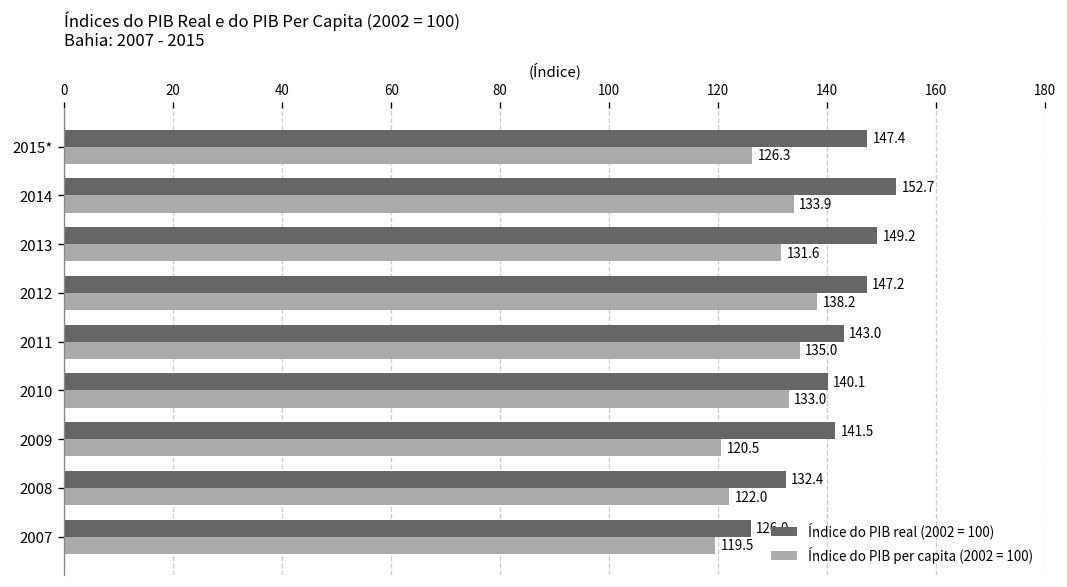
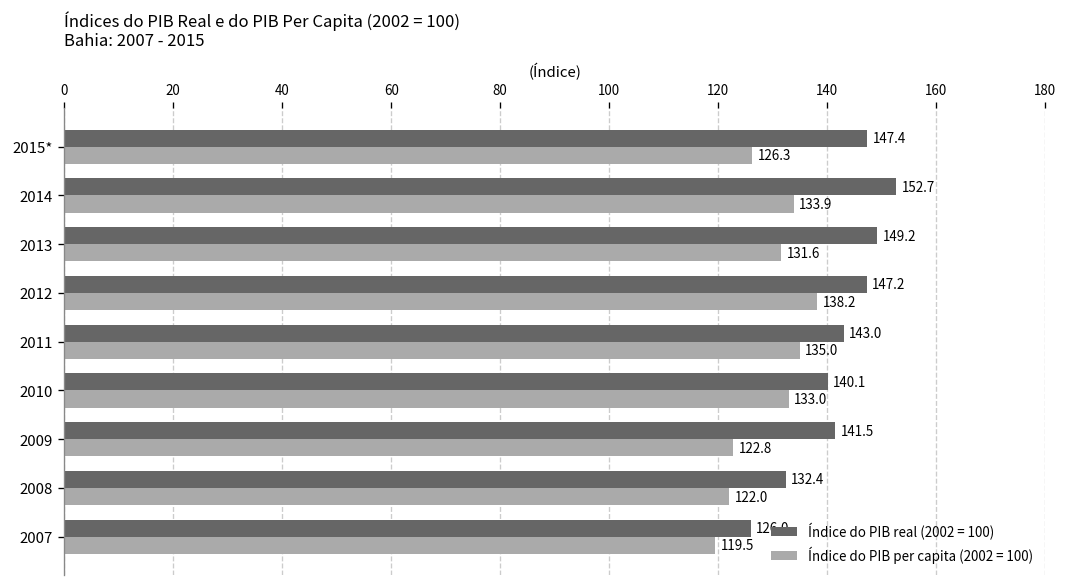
  {
    "Índice do PIB real (2002 = 100)": {
      "2015*": 147.4,
      "2014": 152.7,
      "2013": 149.2,
      "2012": 147.2,
      "2011": 143.0,
      "2010": 140.1,
      "2009": 141.5,
      "2008": 132.4,
      "2007": 126.0
    },
    "Índice do PIB per capita (2002 = 100)": {
      "2015*": 126.3,
      "2014": 133.9,
      "2013": 131.6,
      "2012": 138.2,
      "2011": 135.0,
      "2010": 133.0,
-     "2009": 120.5,
+     "2009": 122.8,
      "2008": 122.0,
      "2007": 119.5
    }
  }
